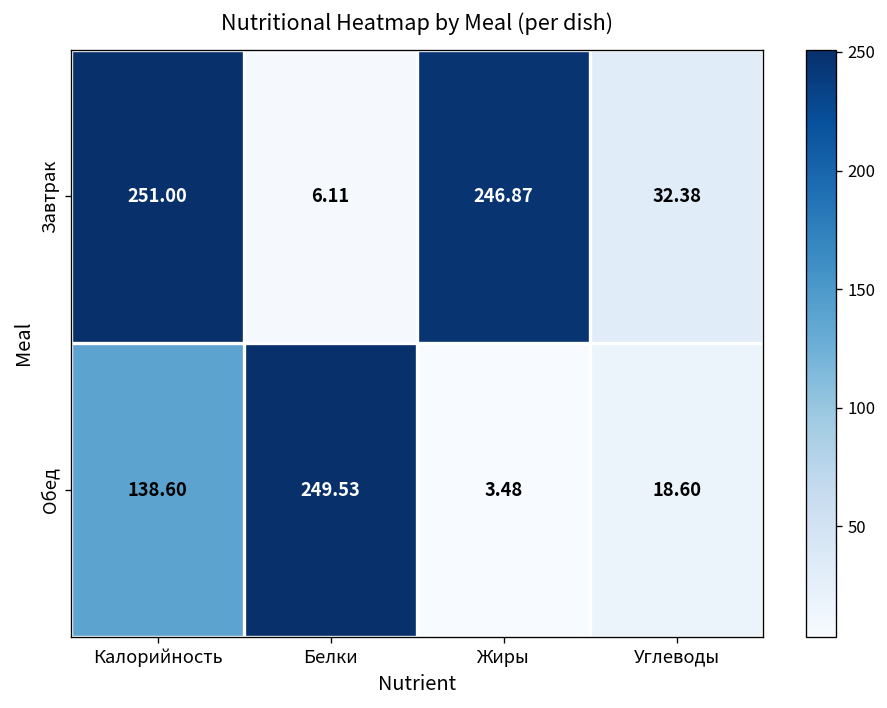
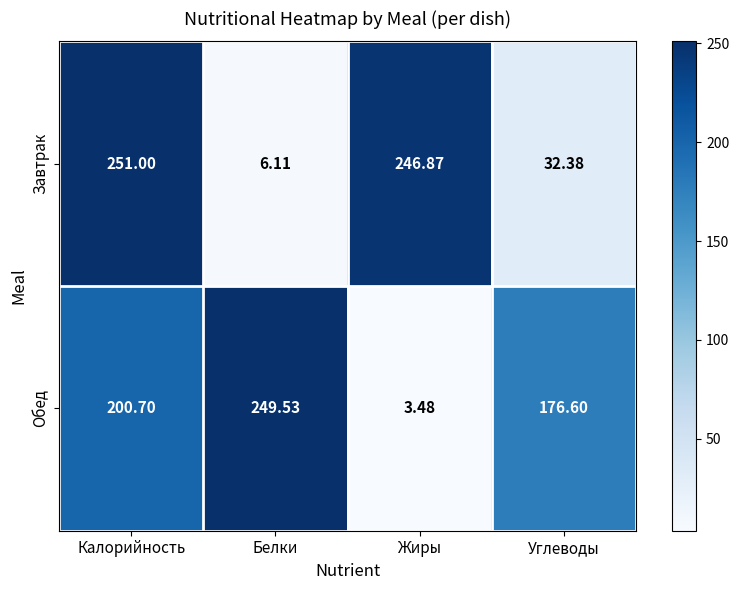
  {
    "Завтрак": {
      "Калорийность": 251.00,
      "Белки": 6.11,
      "Жиры": 246.87,
      "Углеводы": 32.38
    },
    "Обед": {
-     "Калорийность": 138.60,
+     "Калорийность": 200.70,
      "Белки": 249.53,
      "Жиры": 3.48,
-     "Углеводы": 18.60
+     "Углеводы": 176.60
    }
  }
